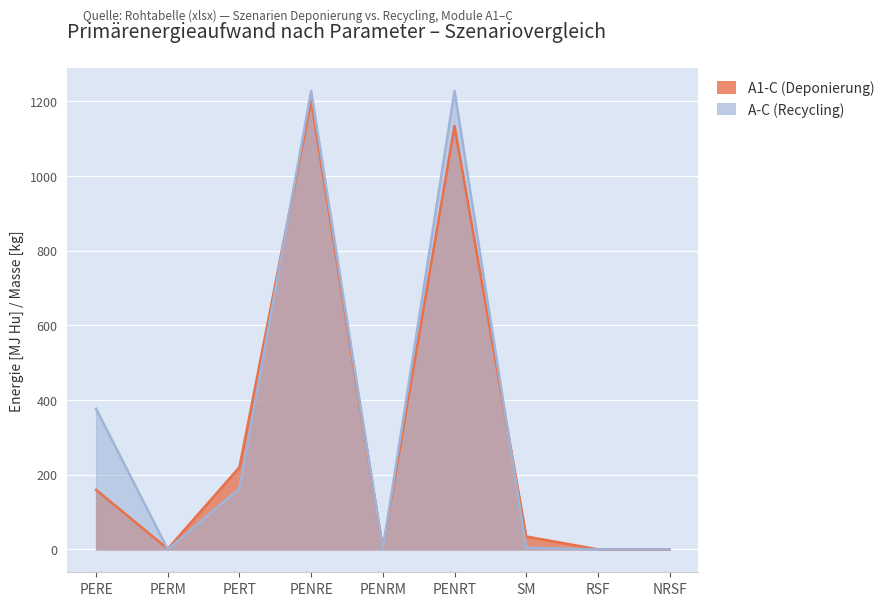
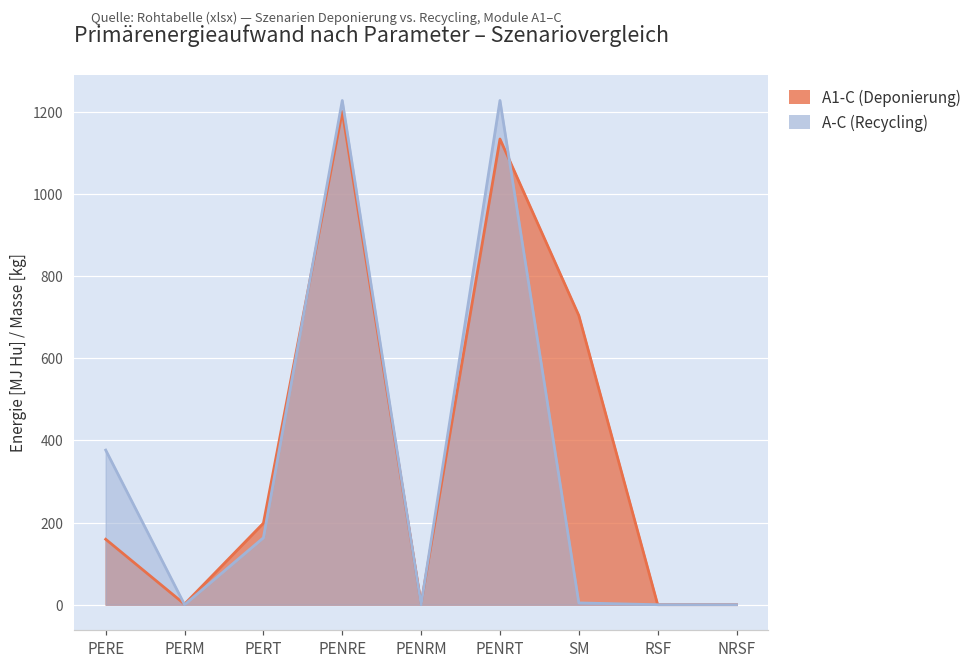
  {
    "A1-C (Deponierung)": {
      "PERE": 160,
-     "PERT": 220,
+     "PERT": 200,
      "PENRE": 1200,
      "PENRT": 1130,
-     "SM": 30
+     "SM": 700
    },
    "A-C (Recycling)": {
      "PERE": 380,
      "PERT": 160,
      "PENRE": 1230,
      "PENRT": 1230,
      "SM": 0
    }
  }
